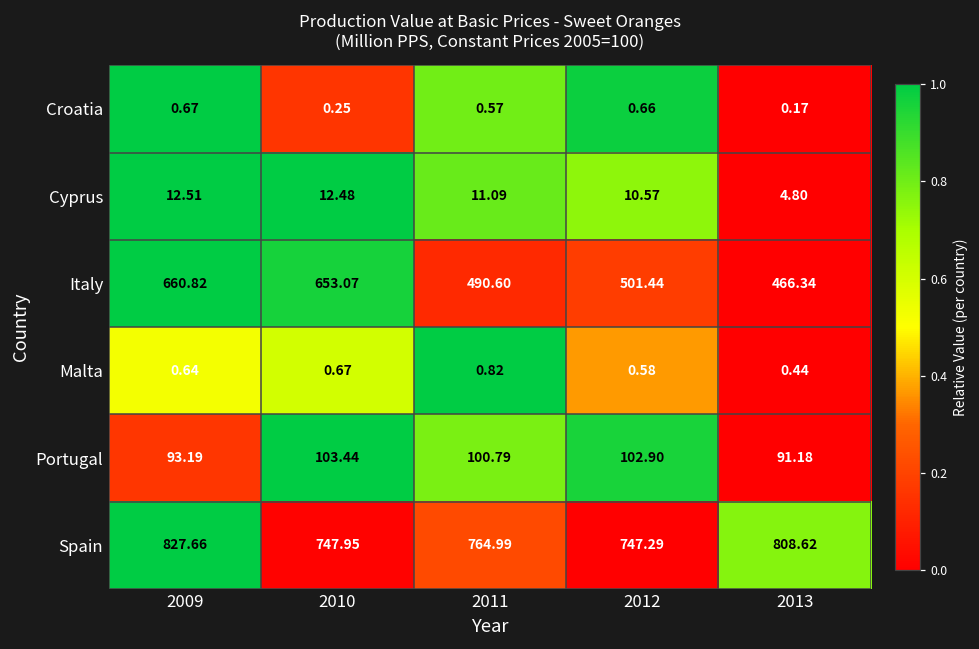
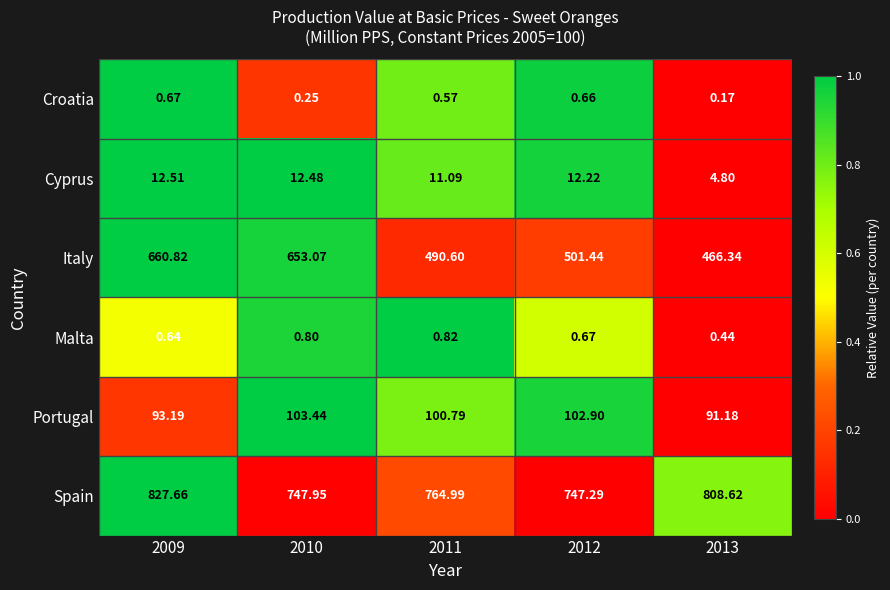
  {
    "Croatia": {
      "2009": 0.67,
      "2010": 0.25,
      "2011": 0.57,
      "2012": 0.66,
      "2013": 0.17
    },
    "Cyprus": {
      "2009": 12.51,
      "2010": 12.48,
      "2011": 11.09,
-     "2012": 10.57,
+     "2012": 12.22,
      "2013": 4.80
    },
    "Italy": {
      "2009": 660.82,
      "2010": 653.07,
      "2011": 490.60,
      "2012": 501.44,
      "2013": 466.34
    },
    "Malta": {
      "2009": 0.64,
-     "2010": 0.67,
+     "2010": 0.80,
      "2011": 0.82,
-     "2012": 0.58,
+     "2012": 0.67,
      "2013": 0.44
    },
    "Portugal": {
      "2009": 93.19,
      "2010": 103.44,
      "2011": 100.79,
      "2012": 102.90,
      "2013": 91.18
    },
    "Spain": {
      "2009": 827.66,
      "2010": 747.95,
      "2011": 764.99,
      "2012": 747.29,
      "2013": 808.62
    }
  }
